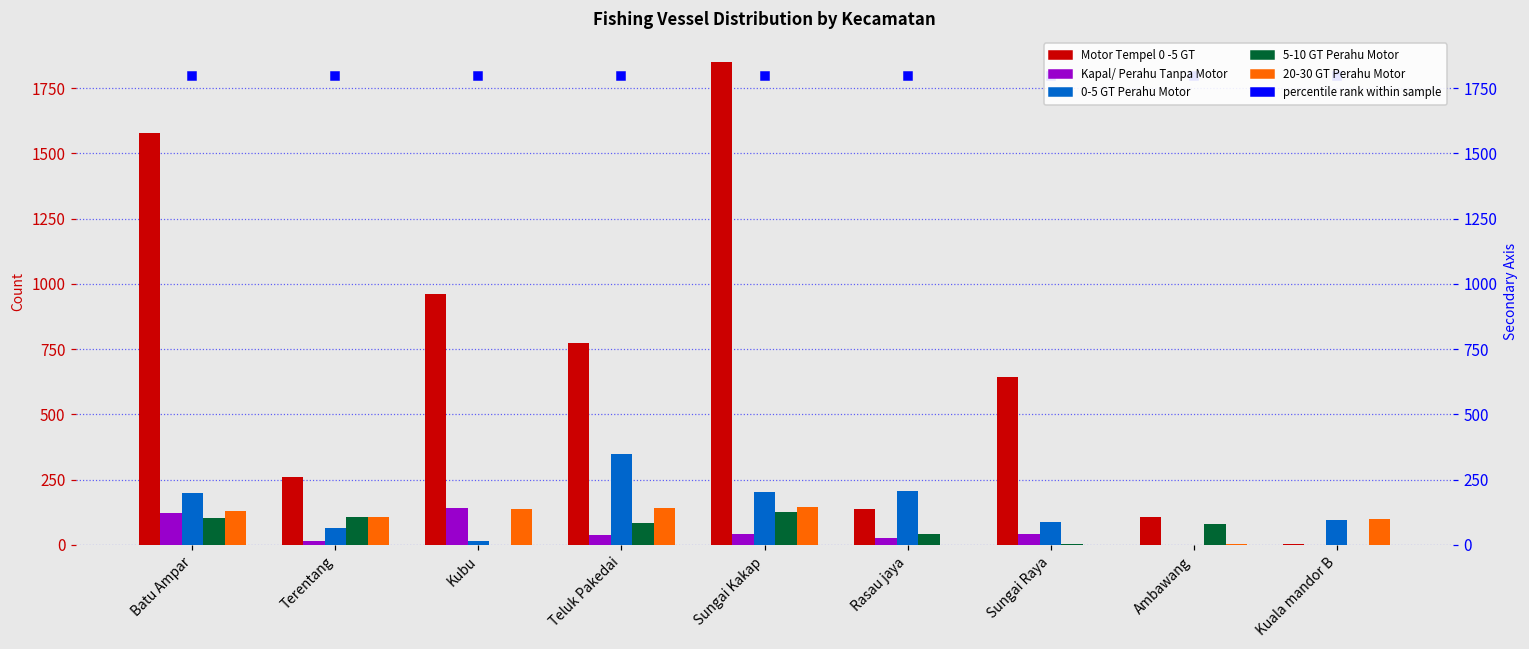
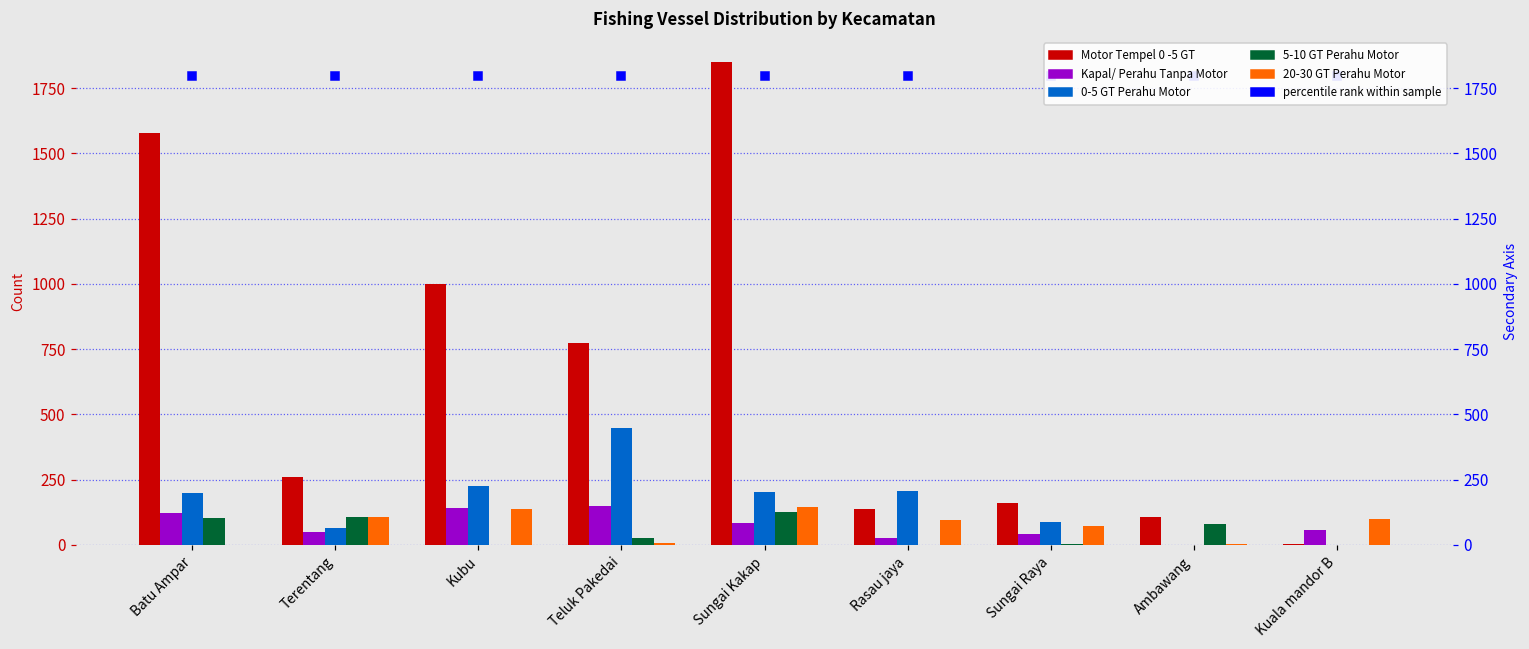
  {
    "Motor Tempel 0 -5 GT": {
      "Batu Ampar": 1580,
      "Terentang": 260,
-     "Kubu": 960,
+     "Kubu": 1000,
      "Teluk Pakedai": 770,
      "Sungai Kakap": 1850,
      "Rasau jaya": 140,
-     "Sungai Raya": 640,
+     "Sungai Raya": 160,
      "Ambawang": 110
    },
    "Kapal/ Perahu Tanpa Motor": {
      "Batu Ampar": 120,
-     "Terentang": 20,
+     "Terentang": 50,
      "Kubu": 140,
-     "Teluk Pakedai": 40,
-     "Sungai Kakap": 40,
+     "Teluk Pakedai": 150,
+     "Sungai Kakap": 80,
      "Rasau jaya": 30,
      "Sungai Raya": 40,
      "Ambawang": 0,
-     "Kuala mandor B": 0
+     "Kuala mandor B": 60
    },
    "0-5 GT Perahu Motor": {
      "Batu Ampar": 200,
      "Terentang": 70,
-     "Kubu": 20,
-     "Teluk Pakedai": 350,
+     "Kubu": 230,
+     "Teluk Pakedai": 450,
      "Sungai Kakap": 200,
      "Rasau jaya": 210,
      "Sungai Raya": 90,
      "Ambawang": 0,
-     "Kuala mandor B": 90
+     "Kuala mandor B": 0
    },
    "5-10 GT Perahu Motor": {
      "Batu Ampar": 100,
      "Terentang": 110,
      "Kubu": 0,
-     "Teluk Pakedai": 90,
+     "Teluk Pakedai": 30,
      "Sungai Kakap": 130,
-     "Rasau jaya": 40,
+     "Rasau jaya": 0,
      "Ambawang": 80,
      "Kuala mandor B": 0
    },
    "20-30 GT Perahu Motor": {
-     "Batu Ampar": 130,
+     "Batu Ampar": 0,
      "Terentang": 110,
      "Kubu": 140,
-     "Teluk Pakedai": 140,
+     "Teluk Pakedai": 10,
      "Sungai Kakap": 140,
-     "Rasau jaya": 0,
-     "Sungai Raya": 0,
+     "Rasau jaya": 90,
+     "Sungai Raya": 70,
      "Kuala mandor B": 100
    }
  }
